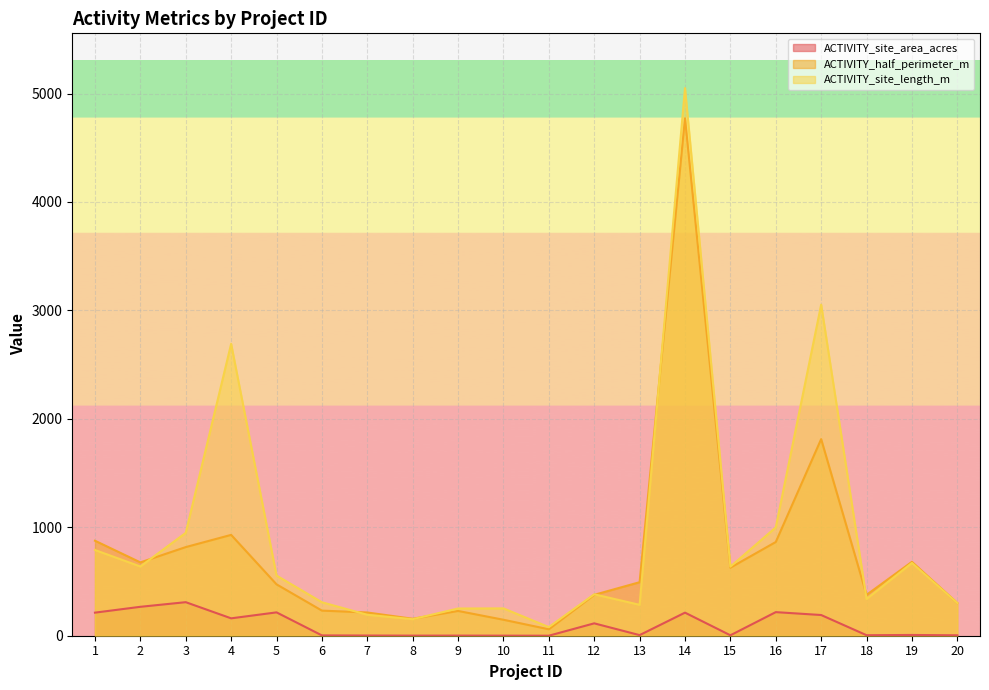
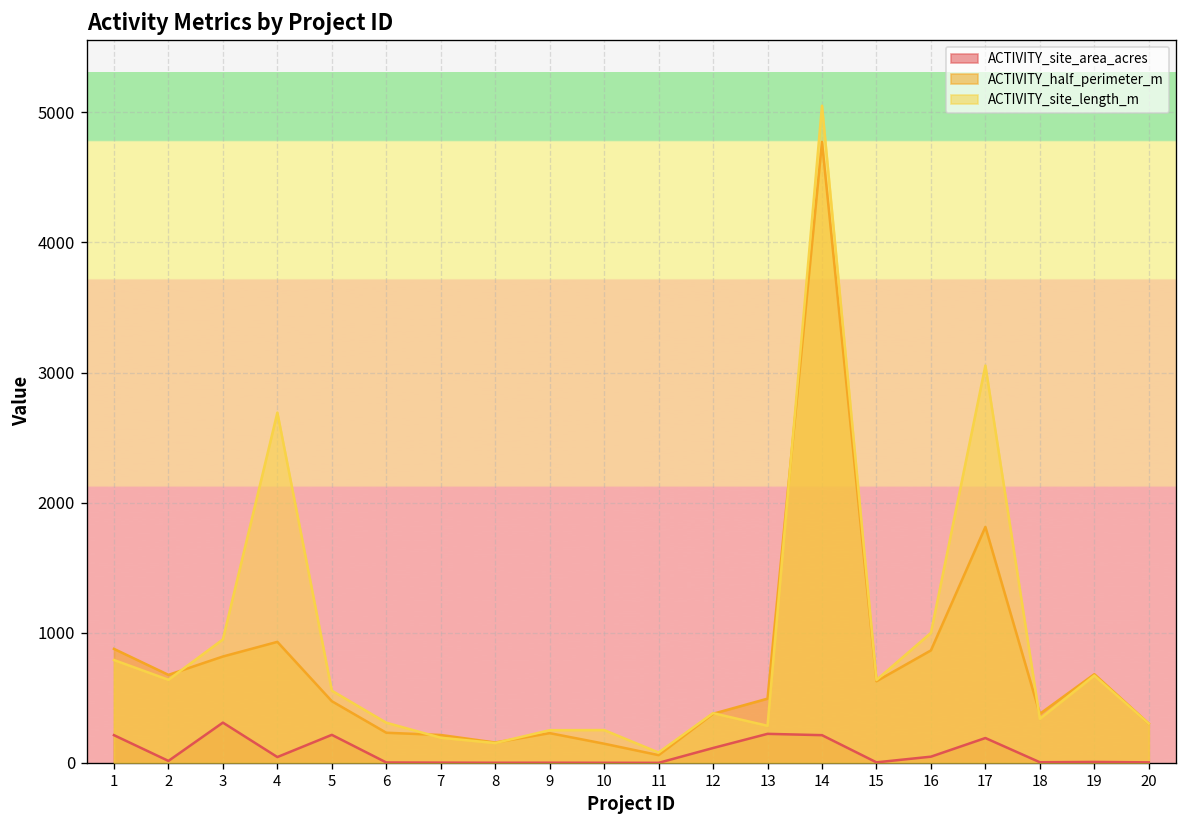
  {
    "ACTIVITY_site_area_acres": {
      "1": 210,
-     "2": 270,
+     "2": 20,
      "3": 310,
-     "4": 160,
+     "4": 40,
      "5": 220,
      "6": 0,
      "7": 0,
      "8": 0,
      "9": 0,
      "10": 0,
      "11": 0,
      "12": 110,
-     "13": 10,
+     "13": 220,
      "14": 210,
      "15": 0,
-     "16": 220,
+     "16": 50,
      "17": 190,
      "18": 0,
      "19": 10,
      "20": 0
    }
  }
